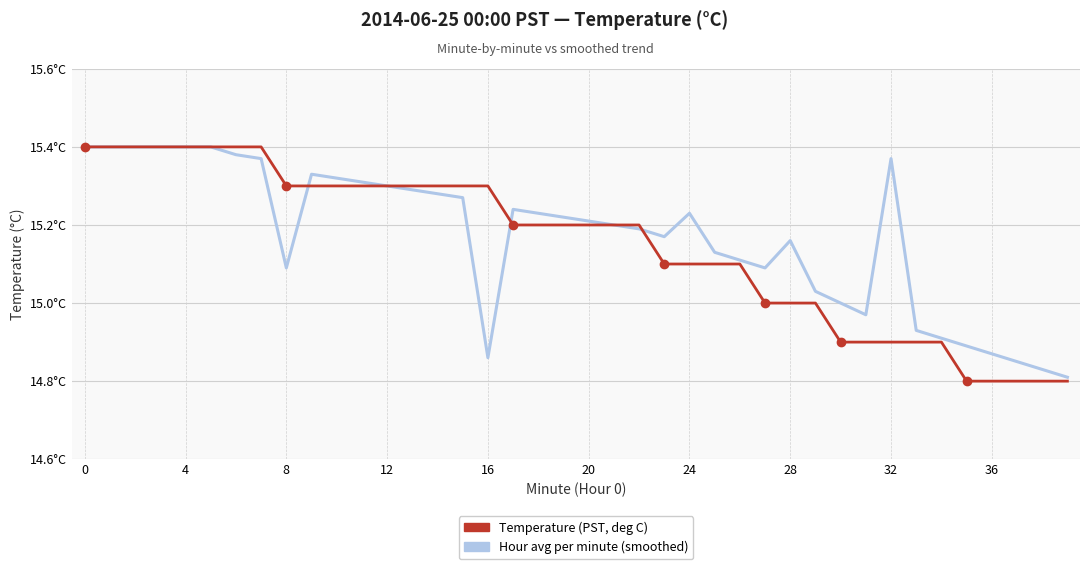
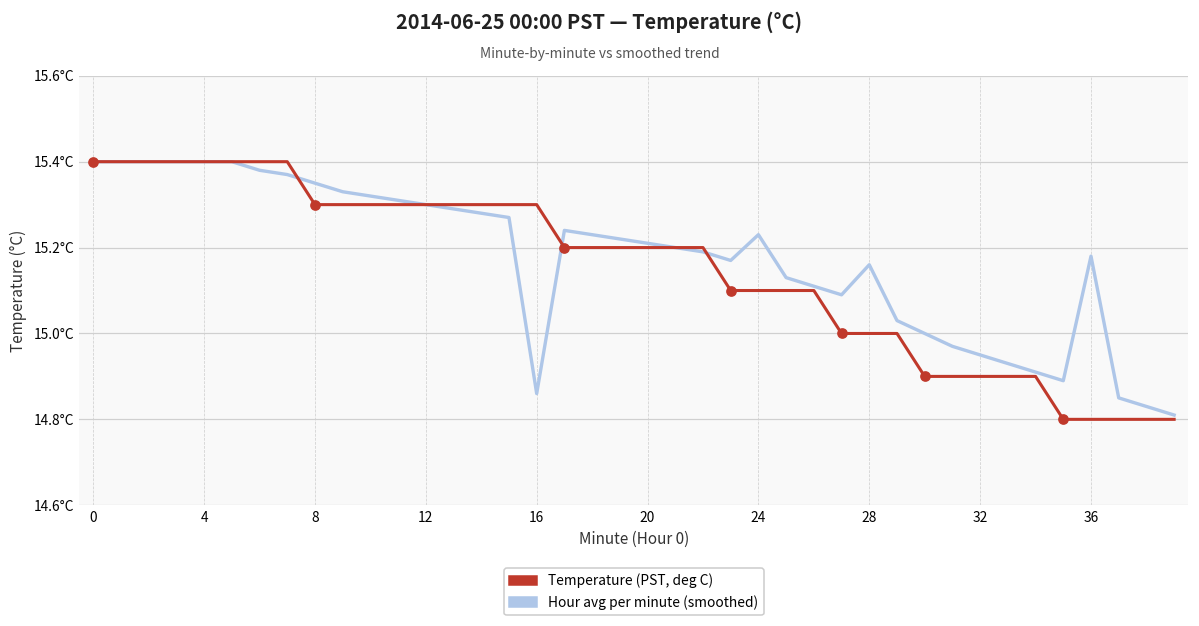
  {
    "Hour avg per minute (smoothed)": {
-     "8": "15.09°C",
+     "8": "15.35°C",
      "16": "14.86°C",
      "20": "15.21°C",
      "24": "15.23°C",
      "28": "15.16°C",
-     "32": "15.37°C",
-     "36": "14.87°C"
+     "32": "14.95°C",
+     "36": "15.18°C"
    }
  }
